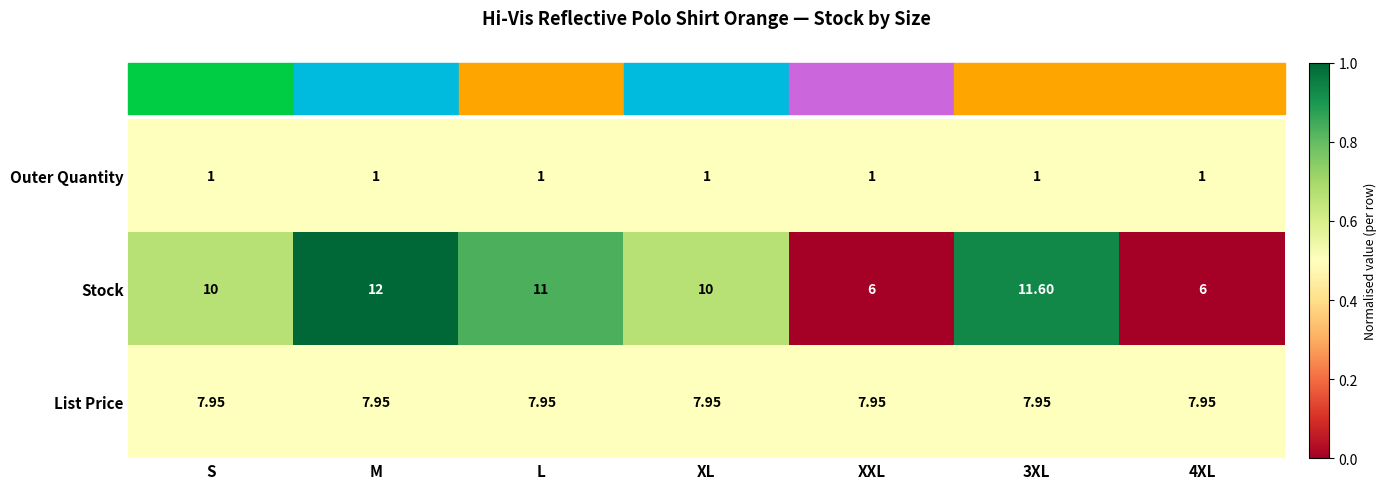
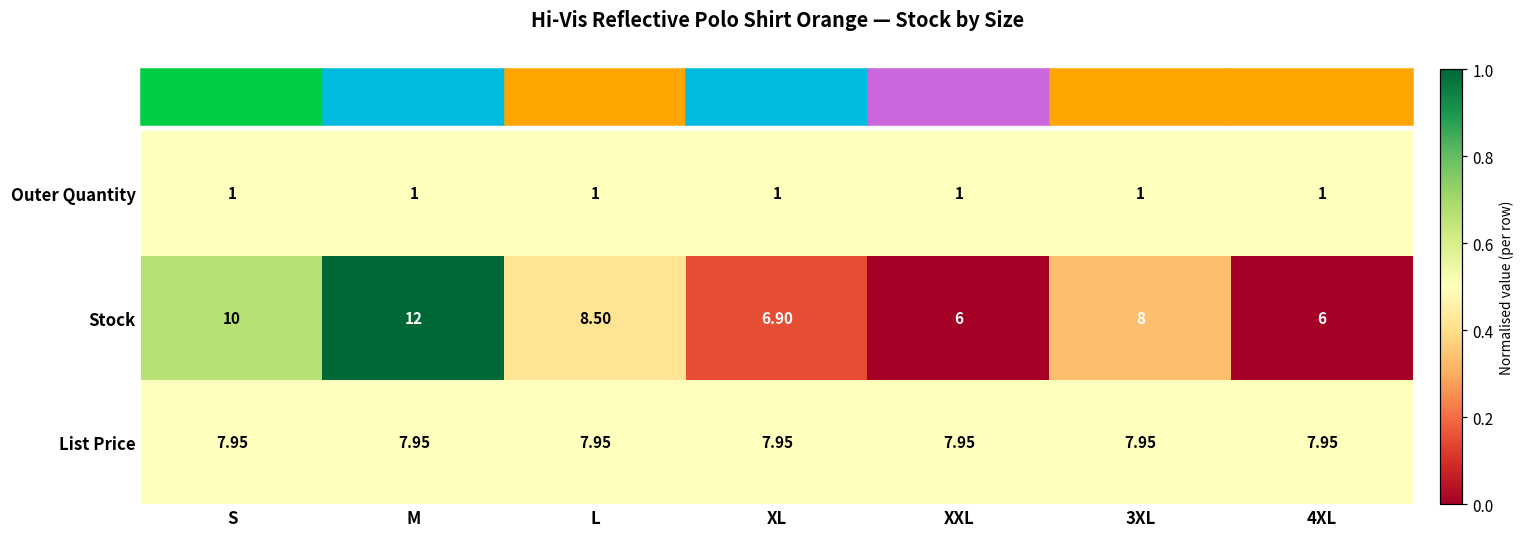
  {
    "Outer Quantity": {
      "S": 1,
      "M": 1,
      "L": 1,
      "XL": 1,
      "XXL": 1,
      "3XL": 1,
      "4XL": 1
    },
    "Stock": {
      "S": 10,
      "M": 12,
-     "L": 11,
-     "XL": 10,
+     "L": 8.50,
+     "XL": 6.90,
      "XXL": 6,
-     "3XL": 11.60,
+     "3XL": 8,
      "4XL": 6
    },
    "List Price": {
      "S": 7.95,
      "M": 7.95,
      "L": 7.95,
      "XL": 7.95,
      "XXL": 7.95,
      "3XL": 7.95,
      "4XL": 7.95
    }
  }
